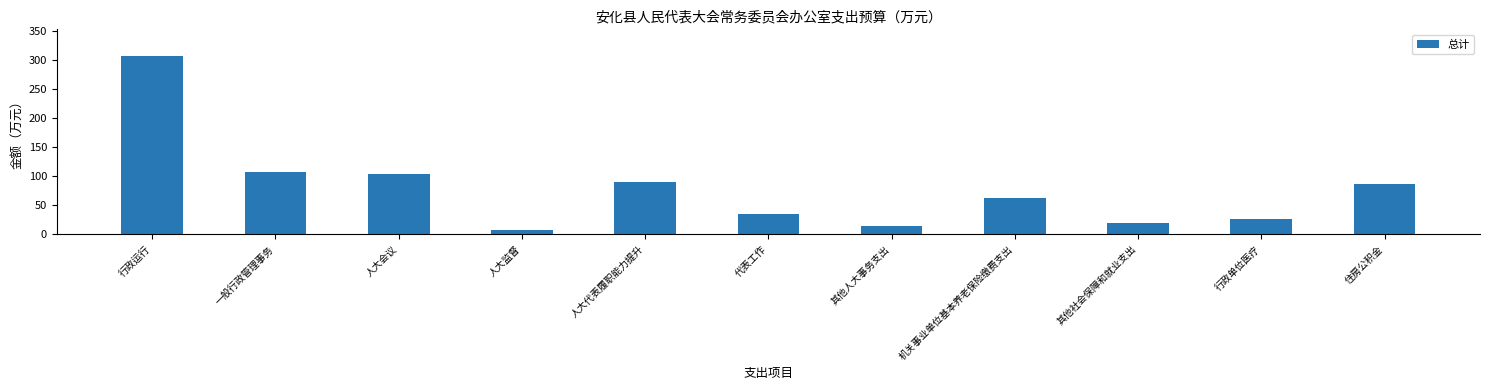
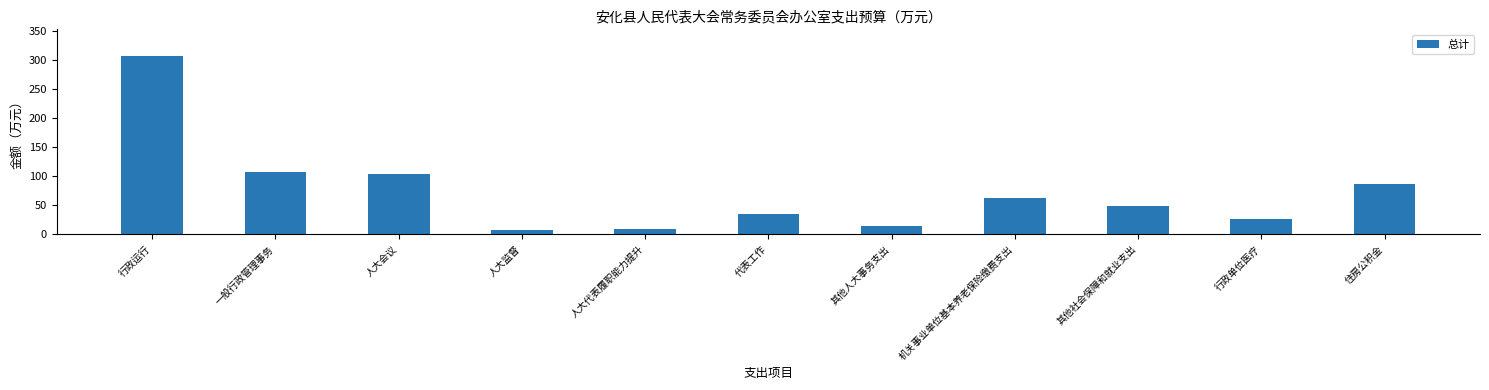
  {
    "行政运行": 310,
    "一般行政管理事务": 110,
    "人大会议": 100,
    "人大监督": 10,
-   "人大代表履职能力提升": 90,
+   "人大代表履职能力提升": 10,
    "代表工作": 40,
    "其他人大事务支出": 10,
    "机关事业单位基本养老保险缴费支出": 60,
-   "其他社会保障和就业支出": 20,
+   "其他社会保障和就业支出": 50,
    "行政单位医疗": 30,
    "住房公积金": 90
  }
